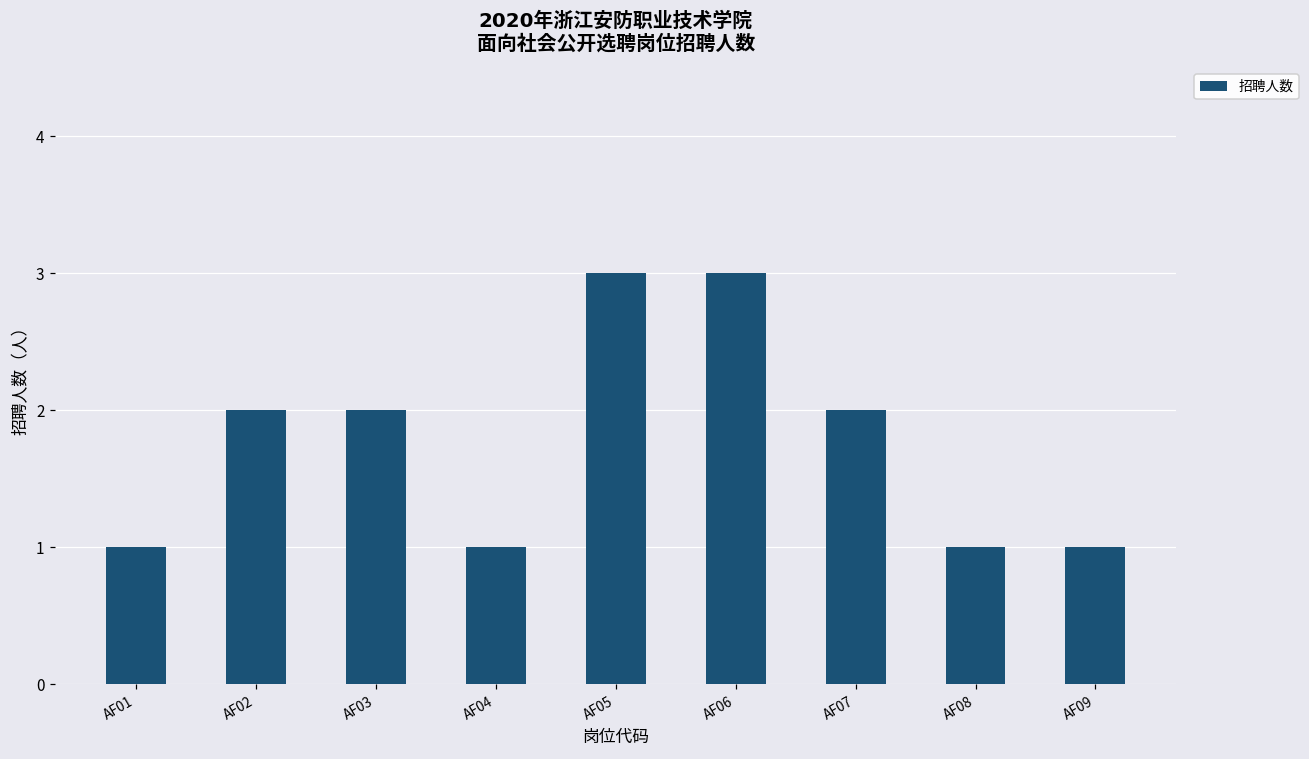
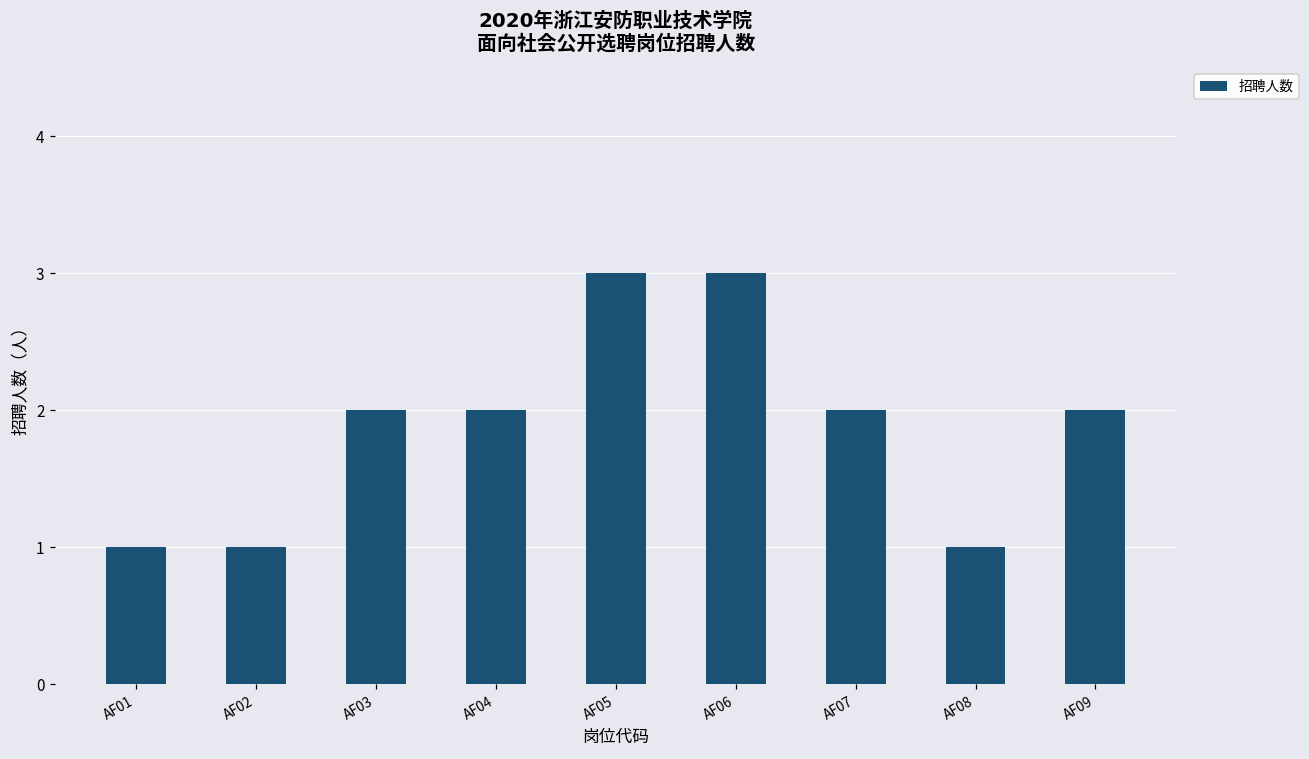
  {
    "AF01": 1,
-   "AF02": 2,
+   "AF02": 1,
    "AF03": 2,
-   "AF04": 1,
+   "AF04": 2,
    "AF05": 3,
    "AF06": 3,
    "AF07": 2,
    "AF08": 1,
-   "AF09": 1
+   "AF09": 2
  }
